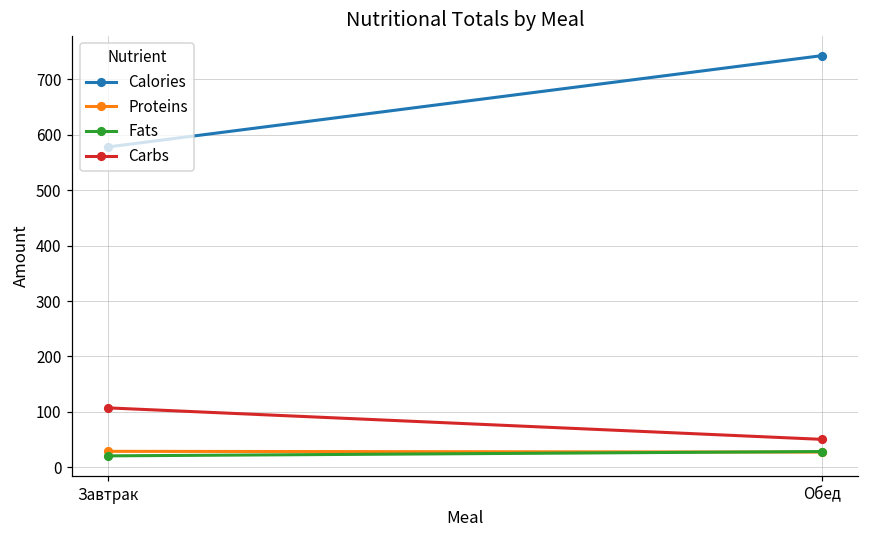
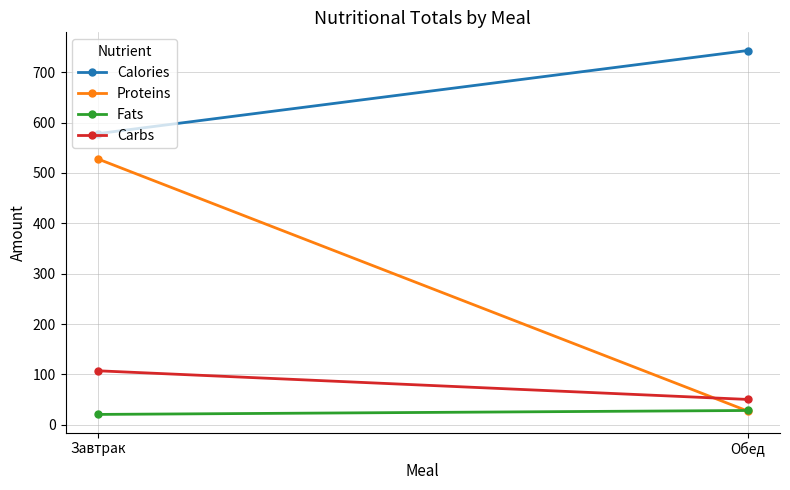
  {
    "Calories": {
      "Обед": 740
    },
    "Proteins": {
-     "Завтрак": 30
+     "Завтрак": 530
    },
    "Fats": {
      "Завтрак": 20
    },
    "Carbs": {
      "Завтрак": 110,
      "Обед": 50
    }
  }
